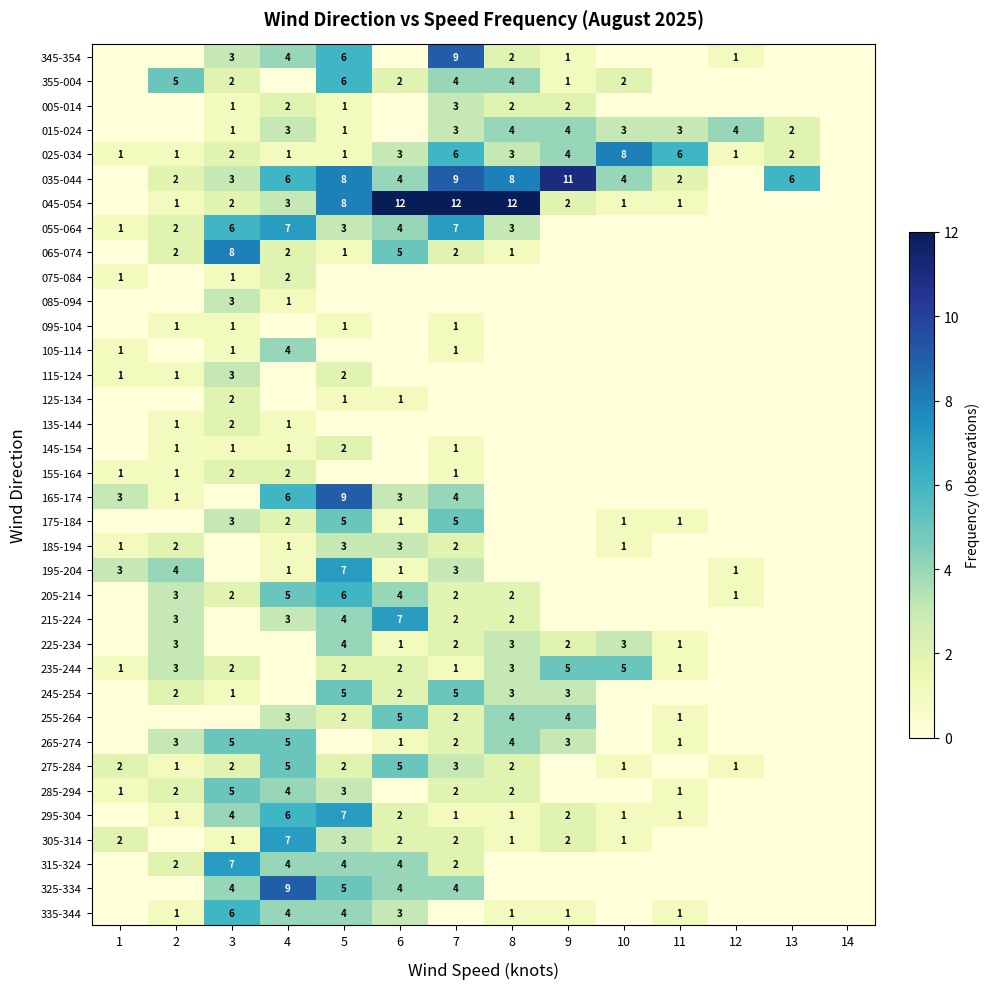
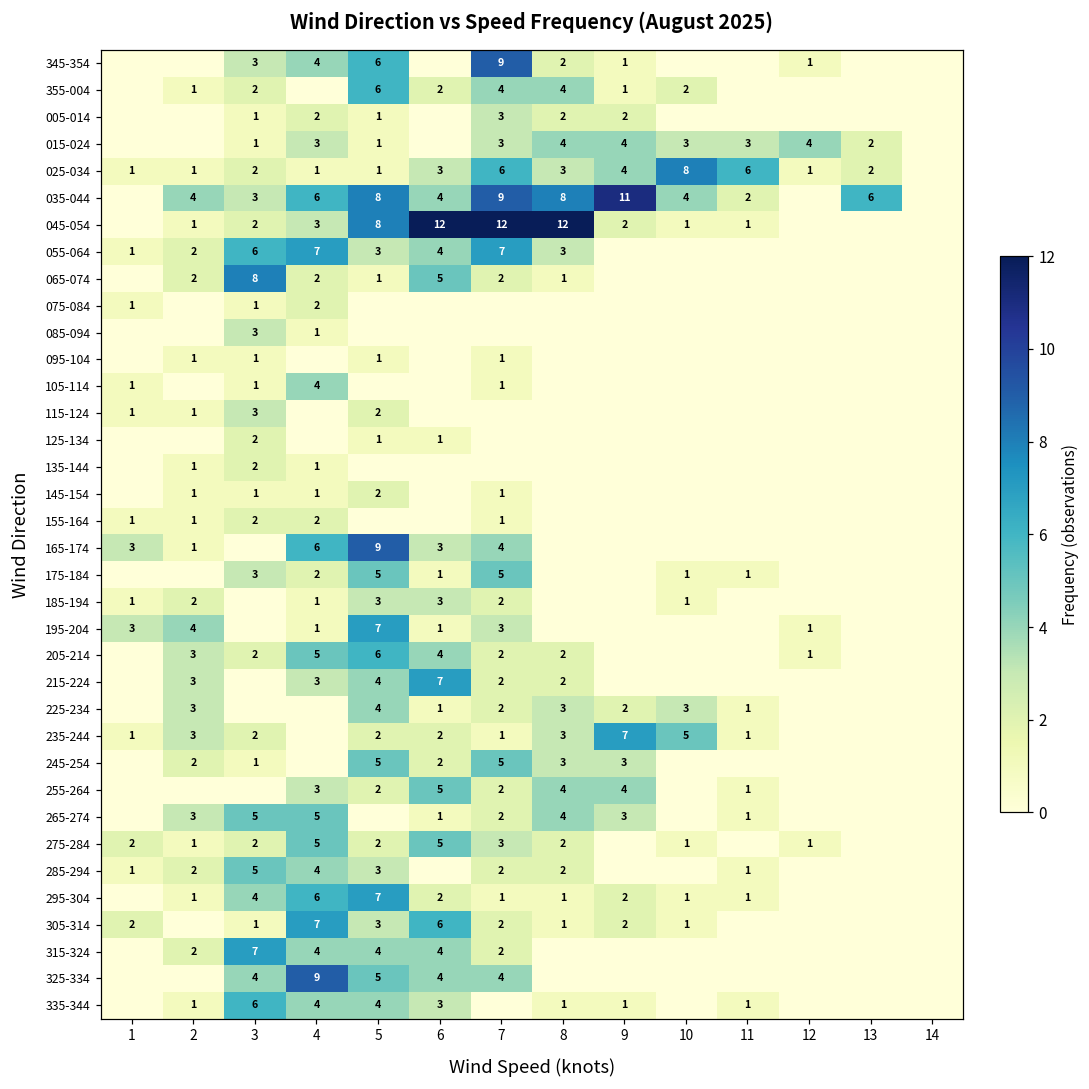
  {
    "355-004": {
-     "2": 5,
+     "2": 1,
      "3": 2,
      "5": 6,
      "6": 2,
      "7": 4,
      "8": 4,
      "9": 1,
      "10": 2
    },
    "035-044": {
-     "2": 2,
+     "2": 4,
      "3": 3,
      "4": 6,
      "5": 8,
      "6": 4,
      "7": 9,
      "8": 8,
      "9": 11,
      "10": 4,
      "11": 2,
      "13": 6
    },
    "235-244": {
      "1": 1,
      "2": 3,
      "3": 2,
      "5": 2,
      "6": 2,
      "7": 1,
      "8": 3,
-     "9": 5,
+     "9": 7,
      "10": 5,
      "11": 1
    },
    "305-314": {
      "1": 2,
      "3": 1,
      "4": 7,
      "5": 3,
-     "6": 2,
+     "6": 6,
      "7": 2,
      "8": 1,
      "9": 2,
      "10": 1
    }
  }
